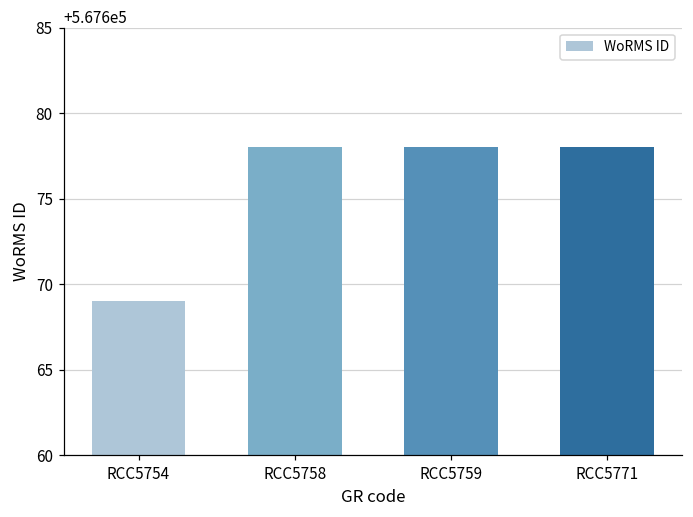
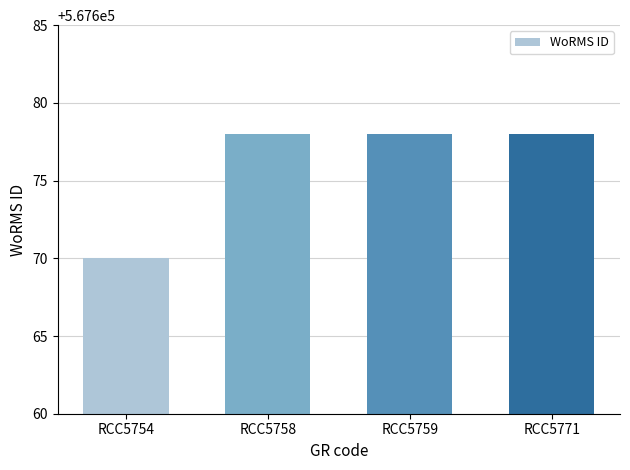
  {
-   "RCC5754": 567669,
+   "RCC5754": 567670,
    "RCC5758": 567678,
    "RCC5759": 567678,
    "RCC5771": 567678
  }
